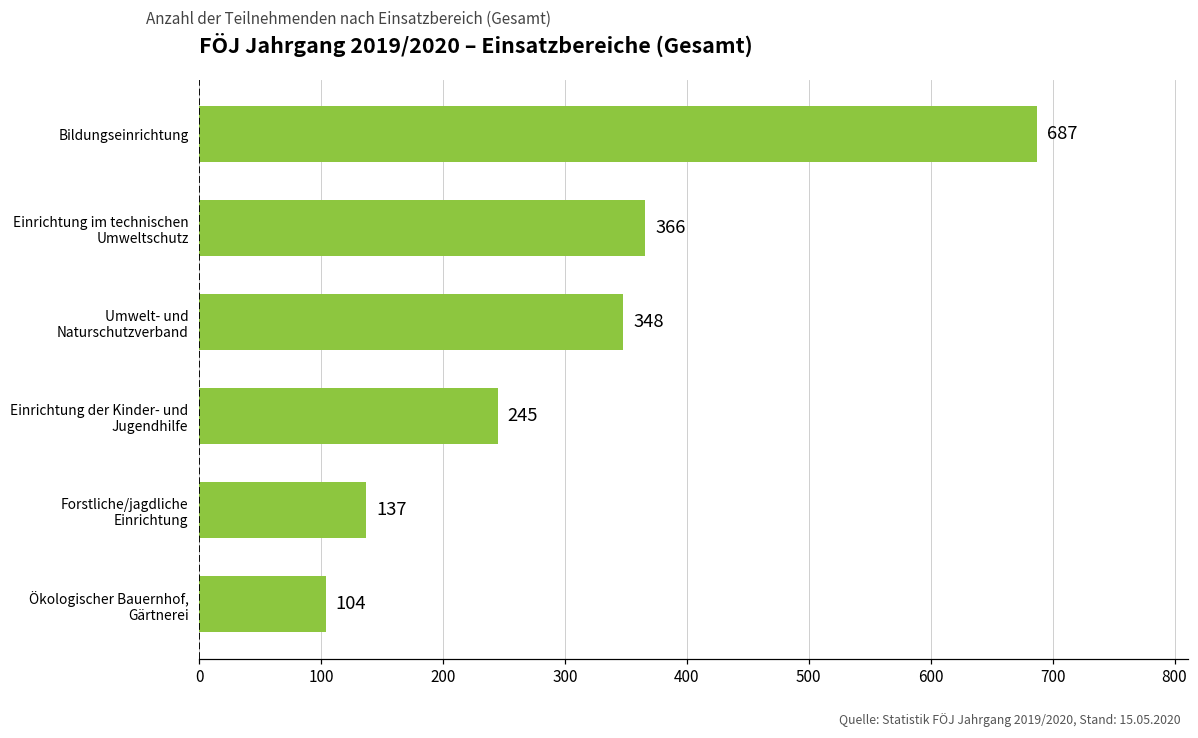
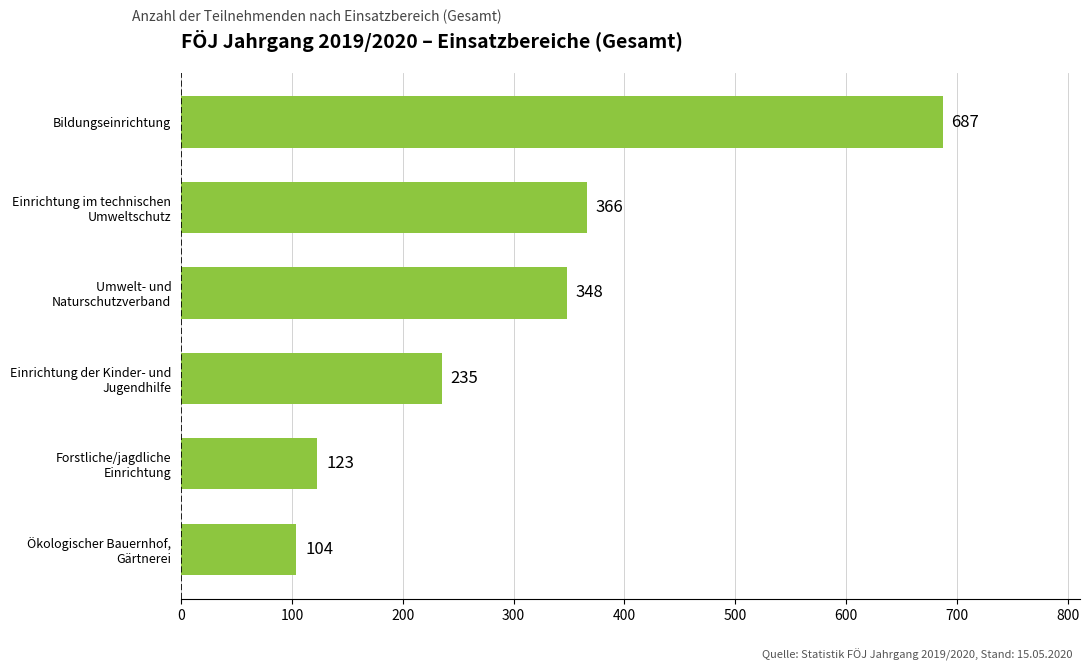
  {
    "Bildungseinrichtung": 687,
    "Einrichtung im technischen Umweltschutz": 366,
    "Umwelt- und Naturschutzverband": 348,
-   "Einrichtung der Kinder- und Jugendhilfe": 245,
-   "Forstliche/jagdliche Einrichtung": 137,
+   "Einrichtung der Kinder- und Jugendhilfe": 235,
+   "Forstliche/jagdliche Einrichtung": 123,
    "Ökologischer Bauernhof, Gärtnerei": 104
  }
